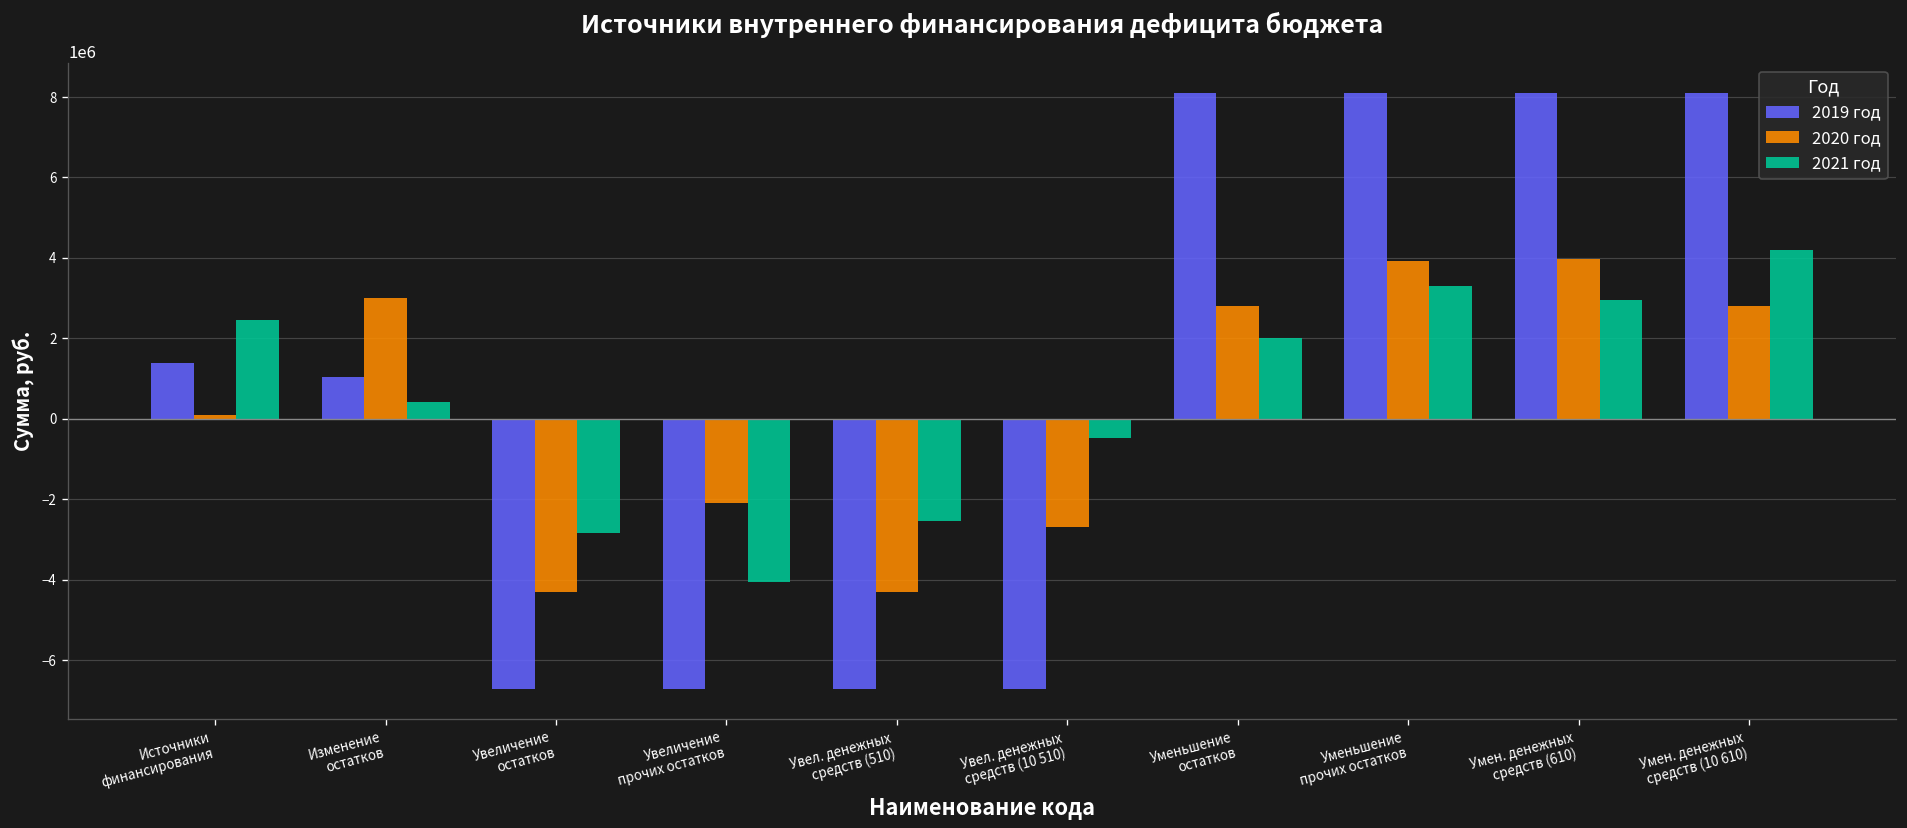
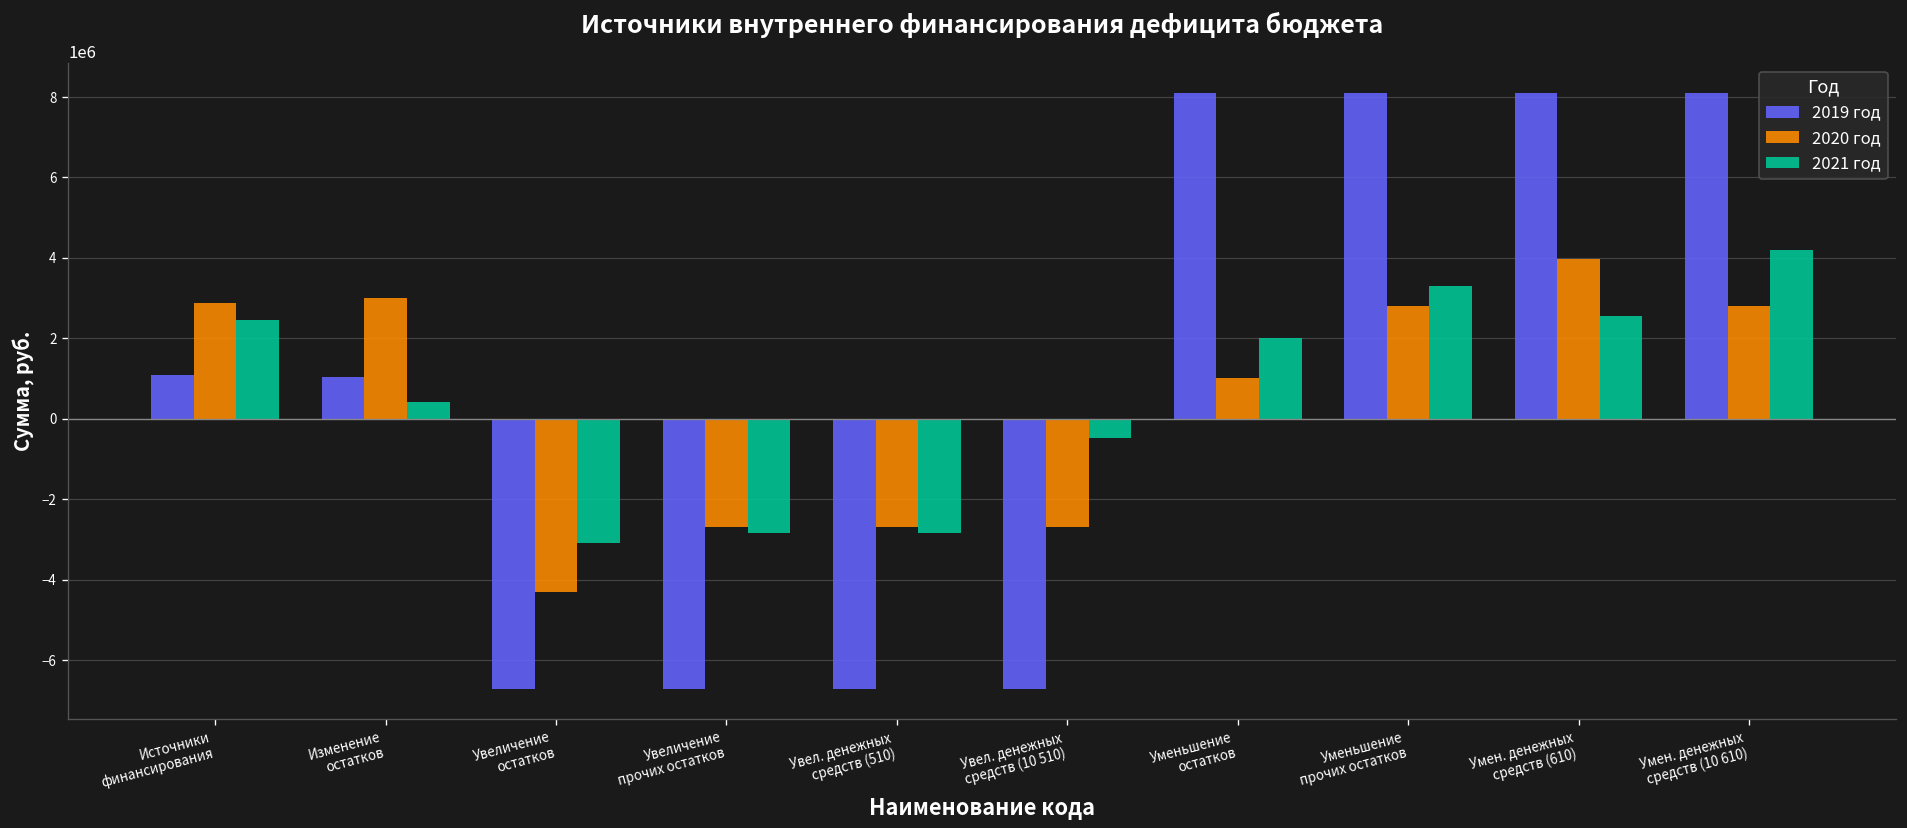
  {
    "2019 год": {
-     "Источники финансирования": 1400000,
+     "Источники финансирования": 1100000,
      "Изменение остатков": 1000000,
      "Увеличение остатков": -6700000,
      "Увеличение прочих остатков": -6700000,
      "Увел. денежных средств (510)": -6700000,
      "Увел. денежных средств (10 510)": -6700000,
      "Уменьшение остатков": 8100000,
      "Уменьшение прочих остатков": 8100000,
      "Умен. денежных средств (610)": 8100000,
      "Умен. денежных средств (10 610)": 8100000
    },
    "2020 год": {
-     "Источники финансирования": 100000,
+     "Источники финансирования": 2900000,
      "Изменение остатков": 3000000,
      "Увеличение остатков": -4300000,
-     "Увеличение прочих остатков": -2100000,
-     "Увел. денежных средств (510)": -4300000,
+     "Увеличение прочих остатков": -2700000,
+     "Увел. денежных средств (510)": -2700000,
      "Увел. денежных средств (10 510)": -2700000,
-     "Уменьшение остатков": 2800000,
-     "Уменьшение прочих остатков": 3900000,
+     "Уменьшение остатков": 1000000,
+     "Уменьшение прочих остатков": 2800000,
      "Умен. денежных средств (610)": 4000000,
      "Умен. денежных средств (10 610)": 2800000
    },
    "2021 год": {
      "Источники финансирования": 2500000,
      "Изменение остатков": 400000,
-     "Увеличение остатков": -2800000,
-     "Увеличение прочих остатков": -4100000,
-     "Увел. денежных средств (510)": -2500000,
+     "Увеличение остатков": -3100000,
+     "Увеличение прочих остатков": -2800000,
+     "Увел. денежных средств (510)": -2800000,
      "Увел. денежных средств (10 510)": -500000,
      "Уменьшение остатков": 2000000,
      "Уменьшение прочих остатков": 3300000,
-     "Умен. денежных средств (610)": 2900000,
+     "Умен. денежных средств (610)": 2600000,
      "Умен. денежных средств (10 610)": 4200000
    }
  }
